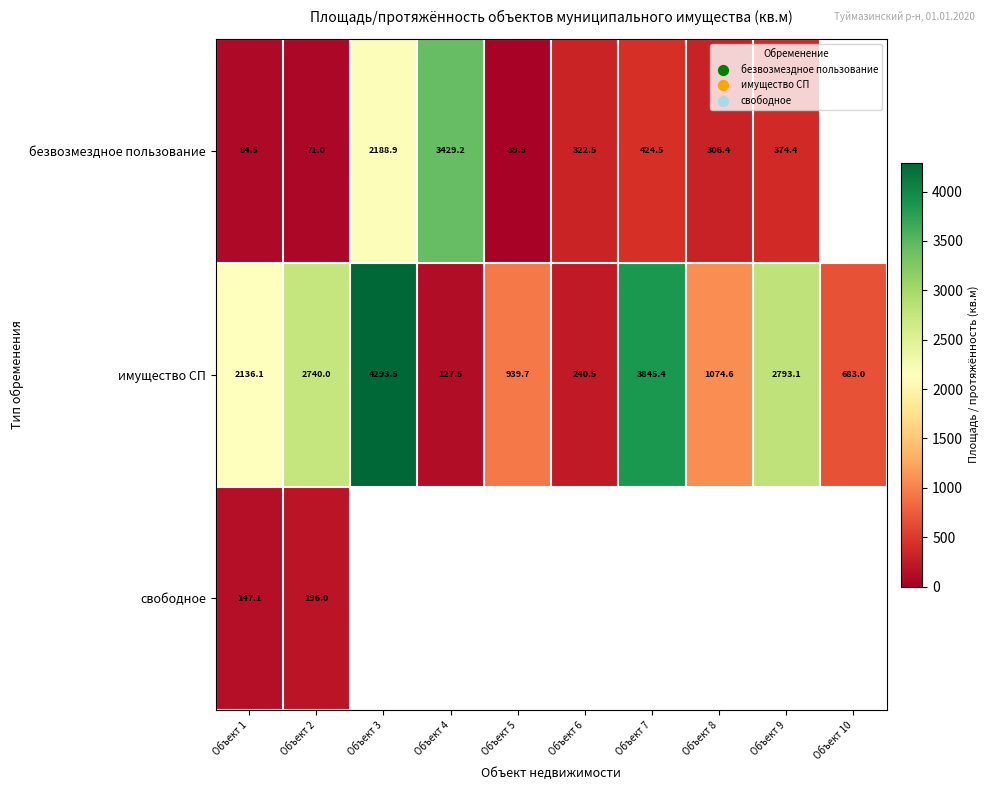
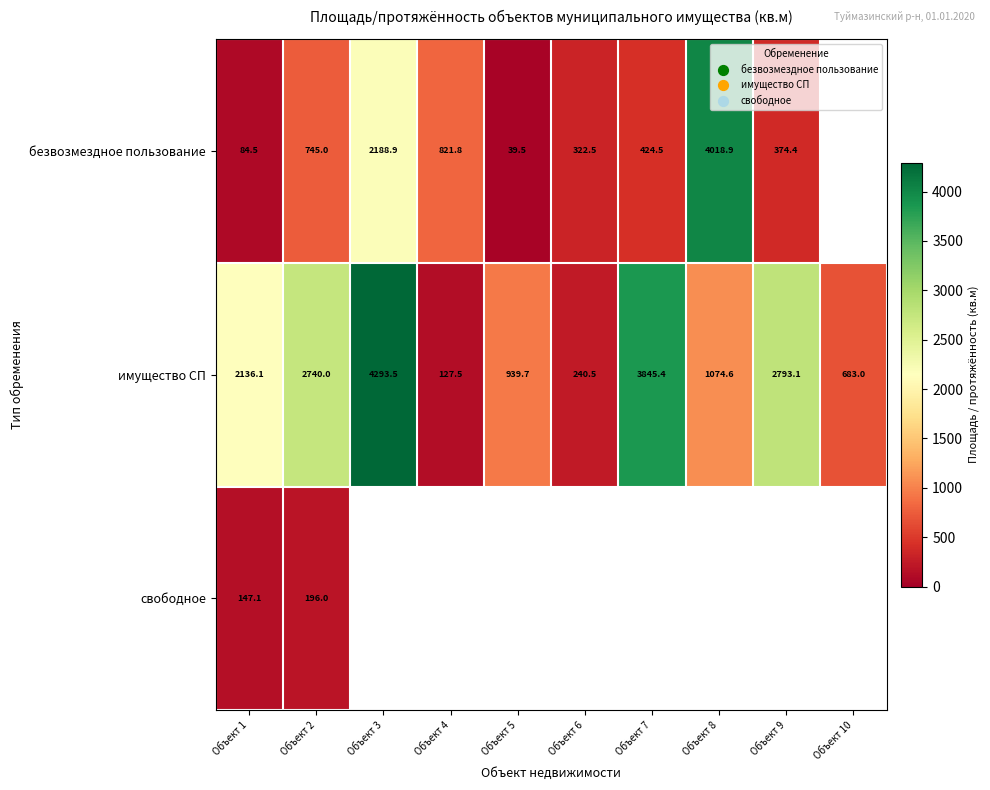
  {
    "безвозмездное пользование": {
      "Объект 1": 84.5,
-     "Объект 2": 71.0,
+     "Объект 2": 745.0,
      "Объект 3": 2188.9,
-     "Объект 4": 3429.2,
+     "Объект 4": 821.8,
      "Объект 5": 39.5,
      "Объект 6": 322.5,
      "Объект 7": 424.5,
-     "Объект 8": 306.4,
+     "Объект 8": 4018.9,
      "Объект 9": 374.4
    },
    "имущество СП": {
      "Объект 1": 2136.1,
      "Объект 2": 2740.0,
      "Объект 3": 4293.5,
      "Объект 4": 127.5,
      "Объект 5": 939.7,
      "Объект 6": 240.5,
      "Объект 7": 3845.4,
      "Объект 8": 1074.6,
      "Объект 9": 2793.1,
      "Объект 10": 683.0
    },
    "свободное": {
      "Объект 1": 147.1,
      "Объект 2": 196.0
    }
  }
